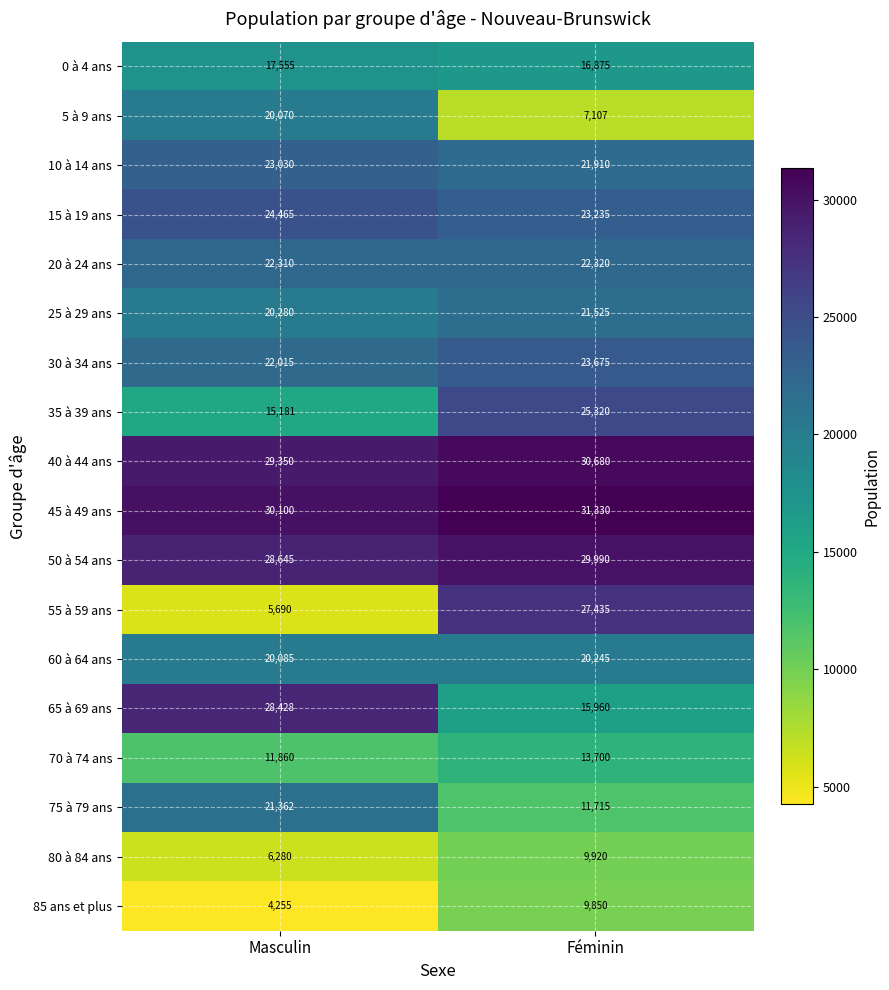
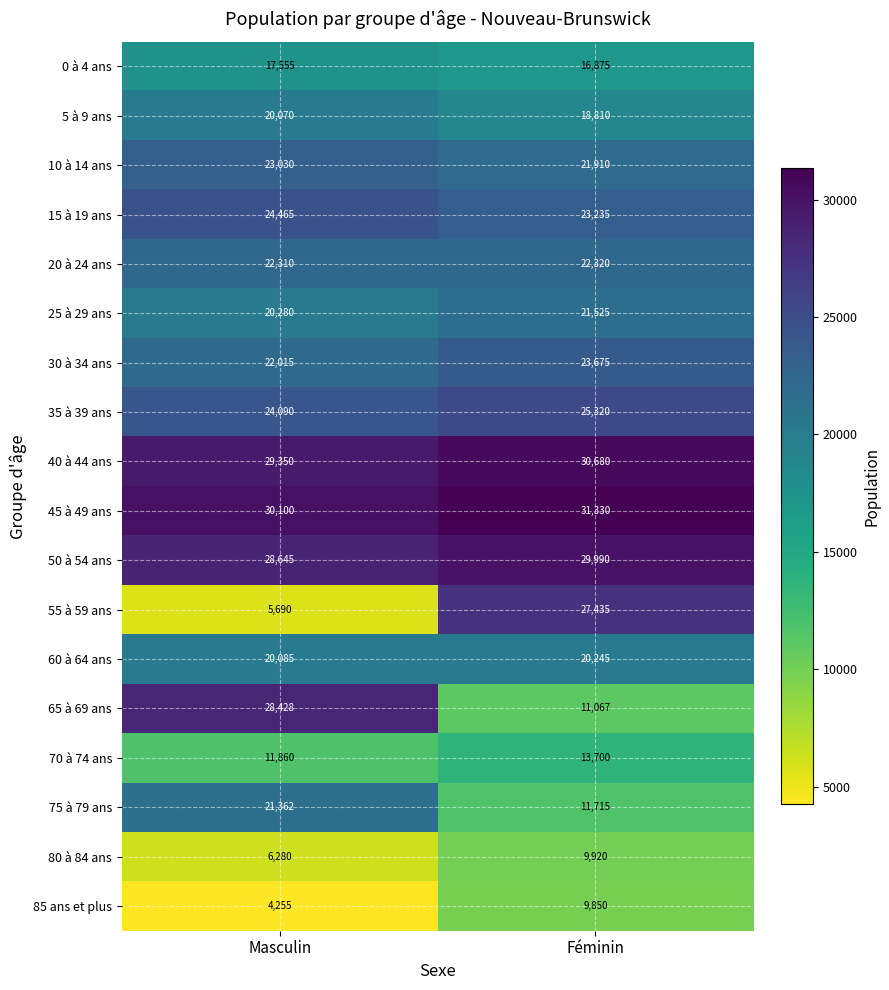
  {
    "0 à 4 ans": {
      "Masculin": "17,555",
      "Féminin": "16,875"
    },
    "5 à 9 ans": {
      "Masculin": "20,070",
-     "Féminin": "7,107"
+     "Féminin": "18,810"
    },
    "10 à 14 ans": {
      "Masculin": "23,030",
      "Féminin": "21,910"
    },
    "15 à 19 ans": {
      "Masculin": "24,465",
      "Féminin": "23,235"
    },
    "20 à 24 ans": {
      "Masculin": "22,310",
      "Féminin": "22,320"
    },
    "25 à 29 ans": {
      "Masculin": "20,280",
      "Féminin": "21,525"
    },
    "30 à 34 ans": {
      "Masculin": "22,015",
      "Féminin": "23,675"
    },
    "35 à 39 ans": {
-     "Masculin": "15,181",
+     "Masculin": "24,090",
      "Féminin": "25,320"
    },
    "40 à 44 ans": {
      "Masculin": "29,350",
      "Féminin": "30,680"
    },
    "45 à 49 ans": {
      "Masculin": "30,100",
      "Féminin": "31,330"
    },
    "50 à 54 ans": {
      "Masculin": "28,645",
      "Féminin": "29,990"
    },
    "55 à 59 ans": {
      "Masculin": "5,690",
      "Féminin": "27,435"
    },
    "60 à 64 ans": {
      "Masculin": "20,085",
      "Féminin": "20,245"
    },
    "65 à 69 ans": {
      "Masculin": "28,428",
-     "Féminin": "15,960"
+     "Féminin": "11,067"
    },
    "70 à 74 ans": {
      "Masculin": "11,860",
      "Féminin": "13,700"
    },
    "75 à 79 ans": {
      "Masculin": "21,362",
      "Féminin": "11,715"
    },
    "80 à 84 ans": {
      "Masculin": "6,280",
      "Féminin": "9,920"
    },
    "85 ans et plus": {
      "Masculin": "4,255",
      "Féminin": "9,850"
    }
  }
